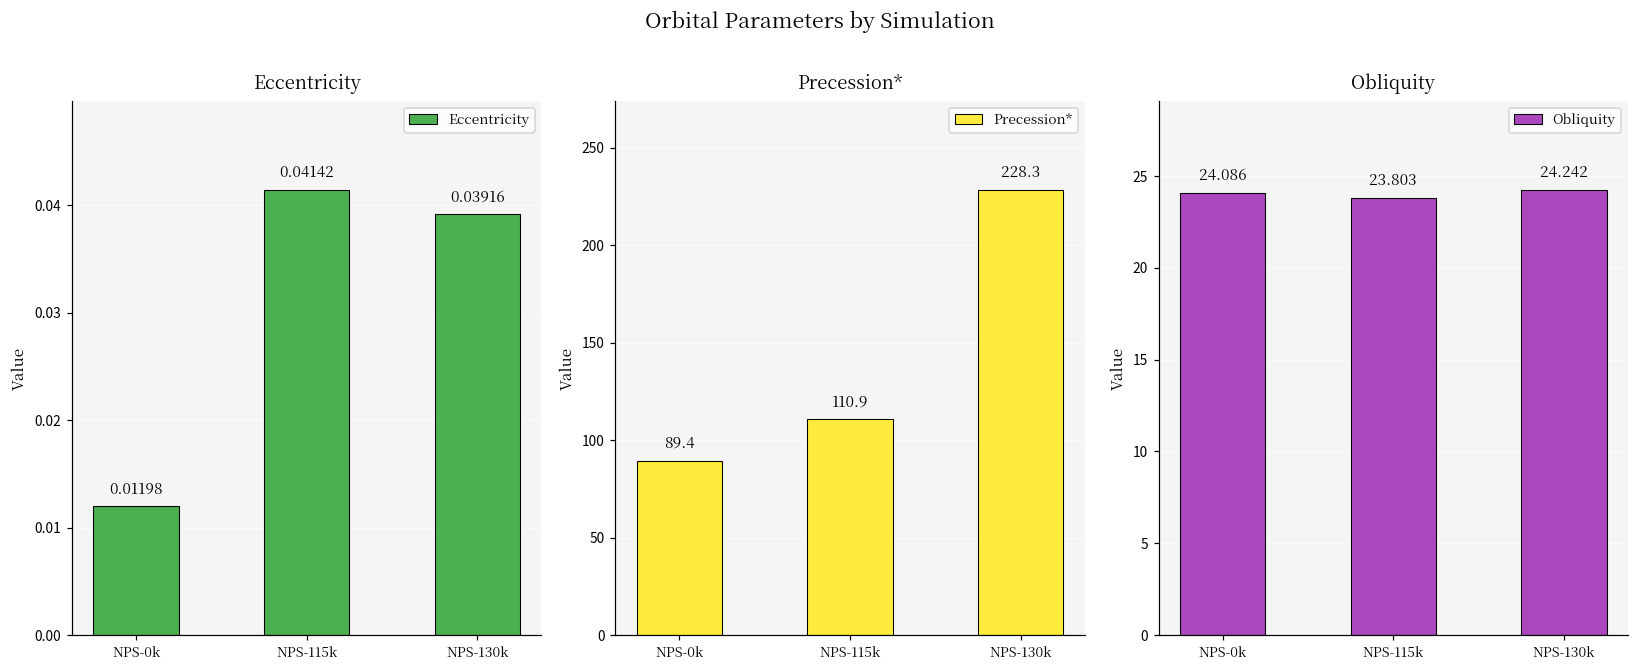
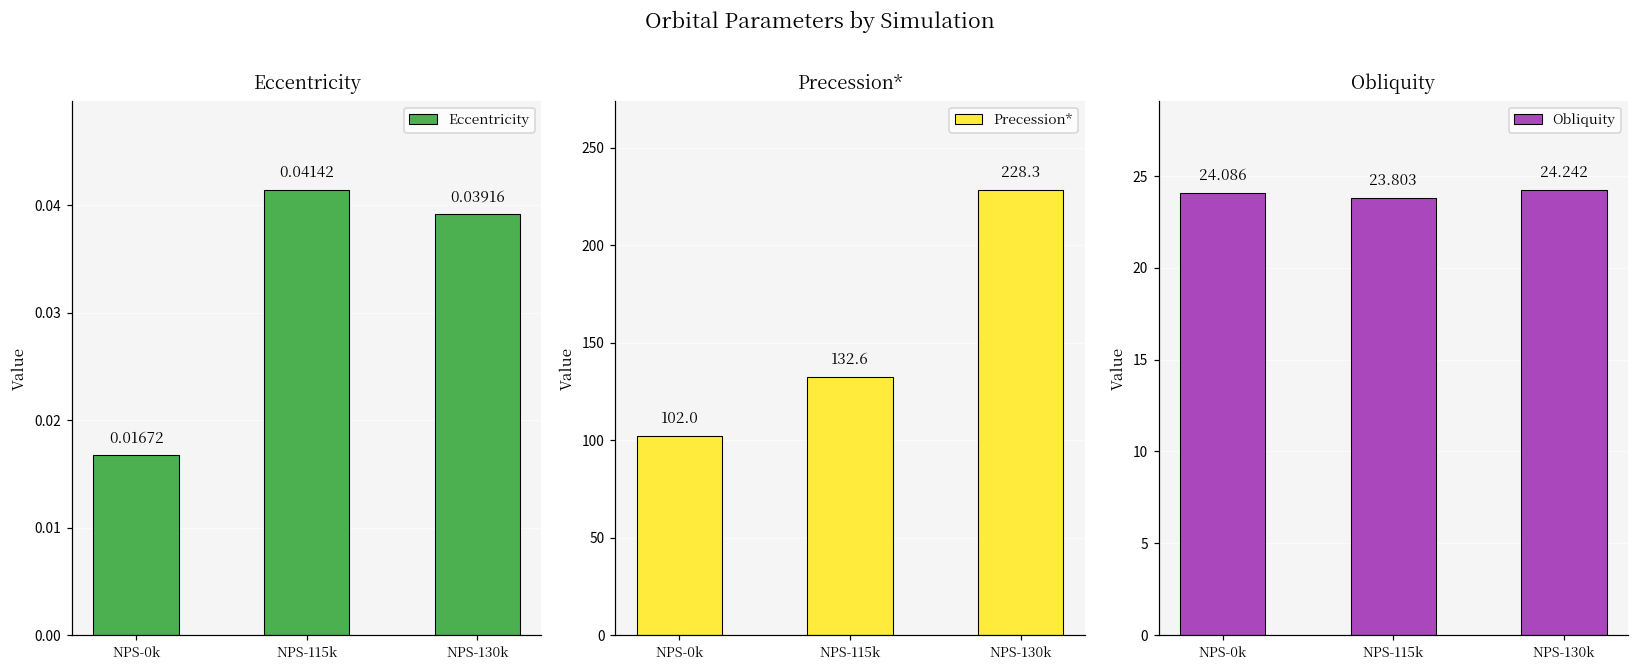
  {
    "Eccentricity": {
-     "NPS-0k": 0.01198,
+     "NPS-0k": 0.01672,
      "NPS-115k": 0.04142,
      "NPS-130k": 0.03916
    },
    "Precession*": {
-     "NPS-0k": 89.4,
-     "NPS-115k": 110.9,
+     "NPS-0k": 102.0,
+     "NPS-115k": 132.6,
      "NPS-130k": 228.3
    },
    "Obliquity": {
      "NPS-0k": 24.086,
      "NPS-115k": 23.803,
      "NPS-130k": 24.242
    }
  }
